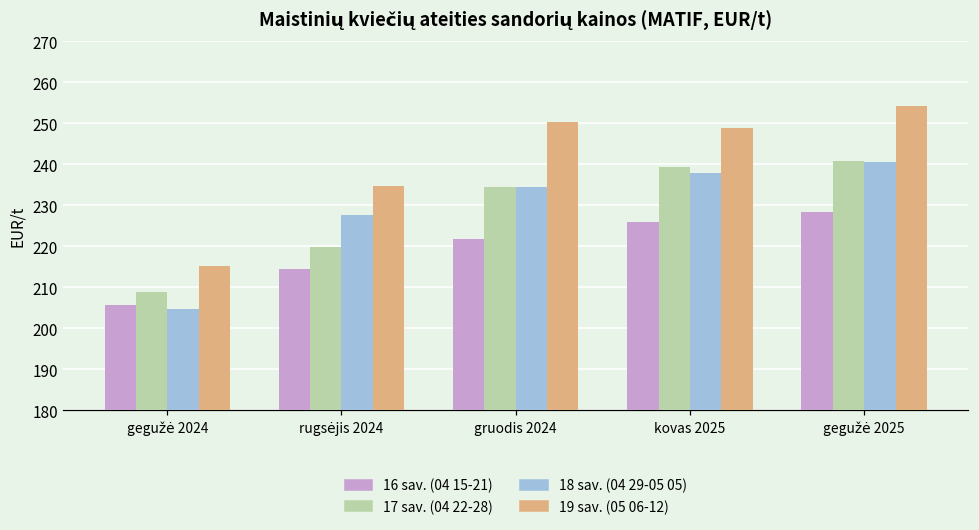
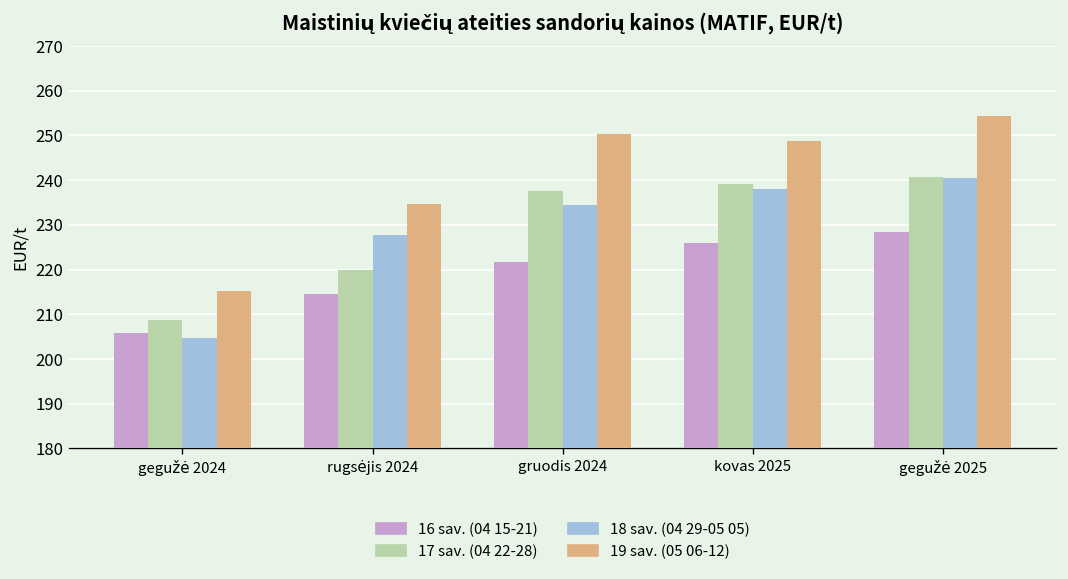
  {
    "17 sav. (04 22-28)": {
      "gegužė 2024": 209,
      "rugsėjis 2024": 220,
-     "gruodis 2024": 235,
+     "gruodis 2024": 238,
      "kovas 2025": 239,
      "gegužė 2025": 241
    },
    "19 sav. (05 06-12)": {
      "gegužė 2024": 215,
      "rugsėjis 2024": 235,
      "gruodis 2024": 250,
      "kovas 2025": 249,
      "gegužė 2025": 254
    }
  }
